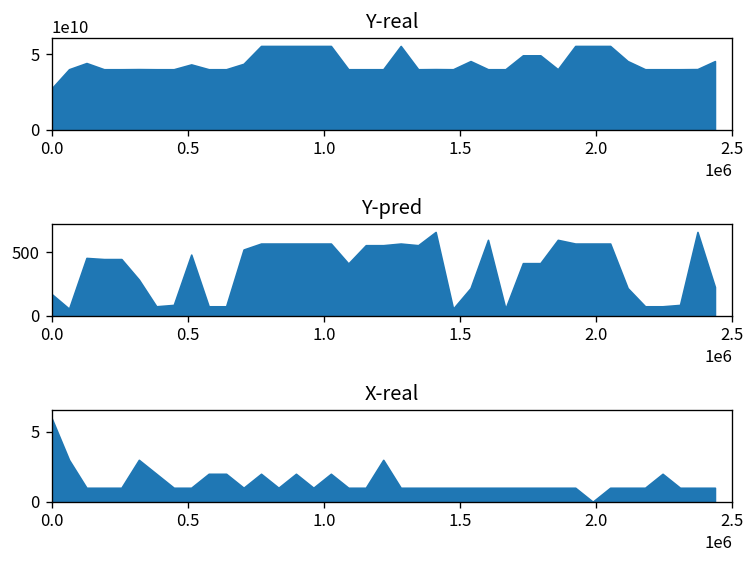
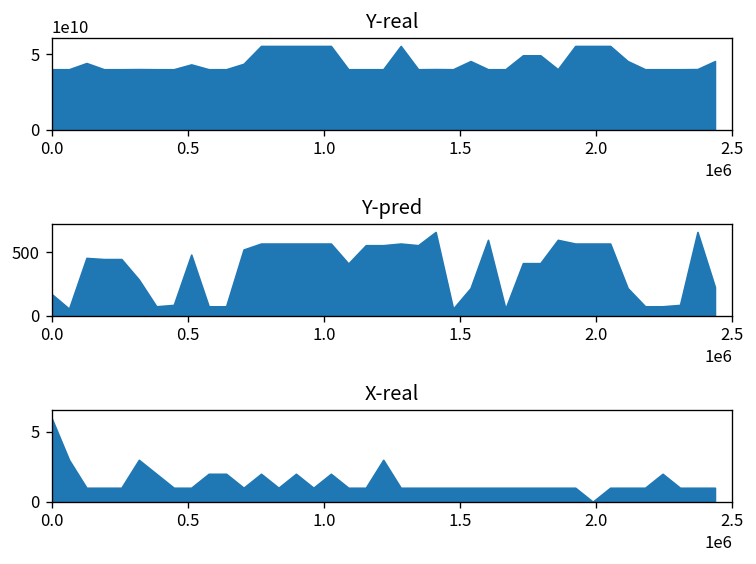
  {
    "Y-real": {
-     "0.0": 27000000000
+     "0.0": 40000000000
    },
    "Y-pred": {
      "0.0": 170
    },
    "X-real": {
      "0.0": 6.0
    }
  }
